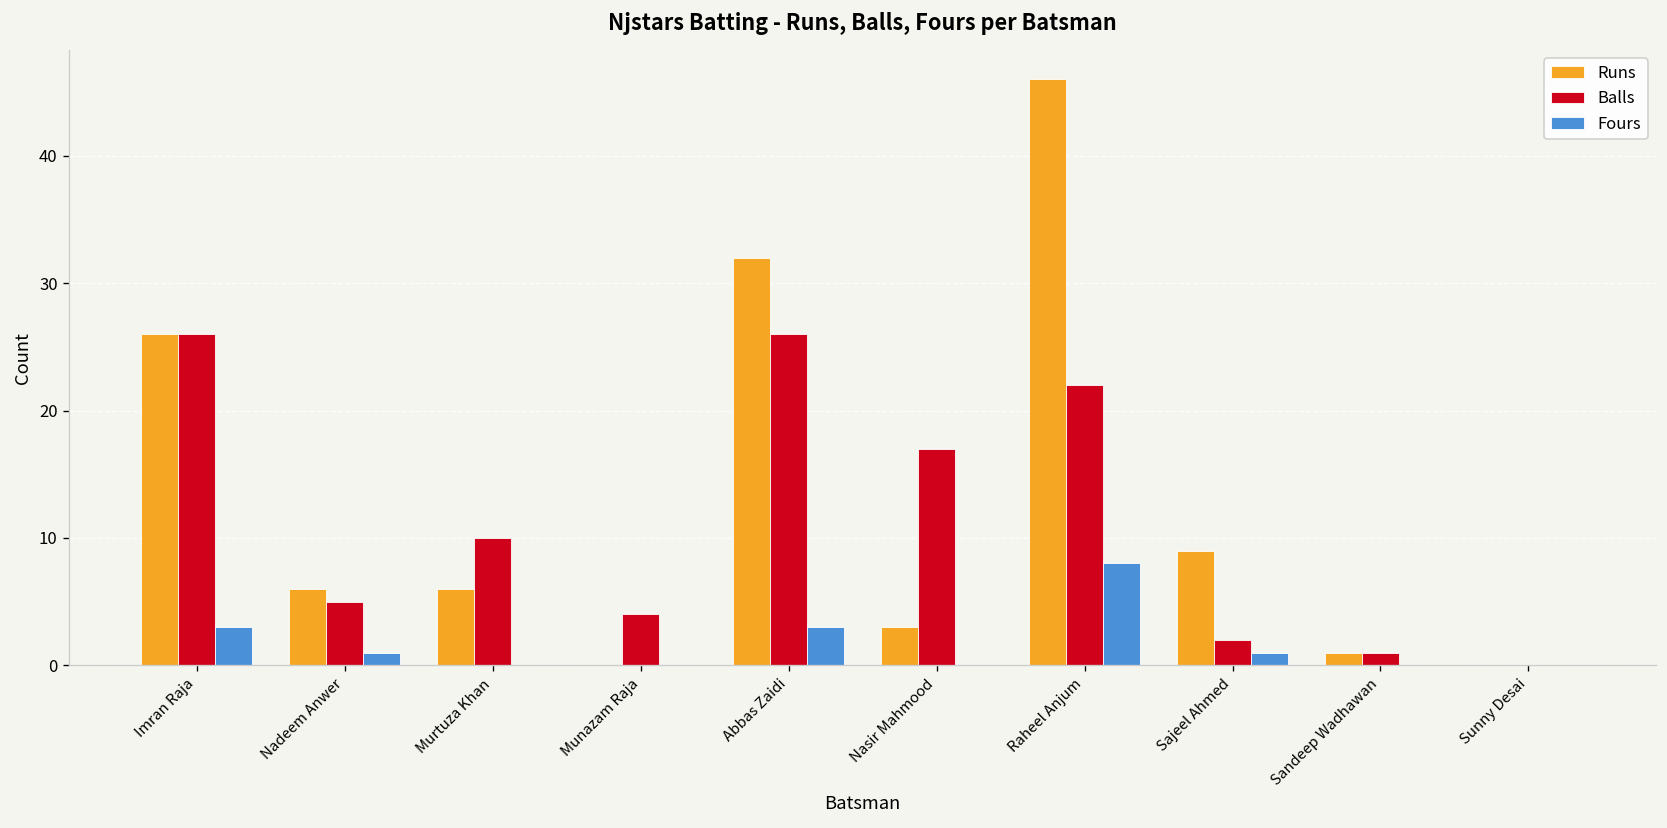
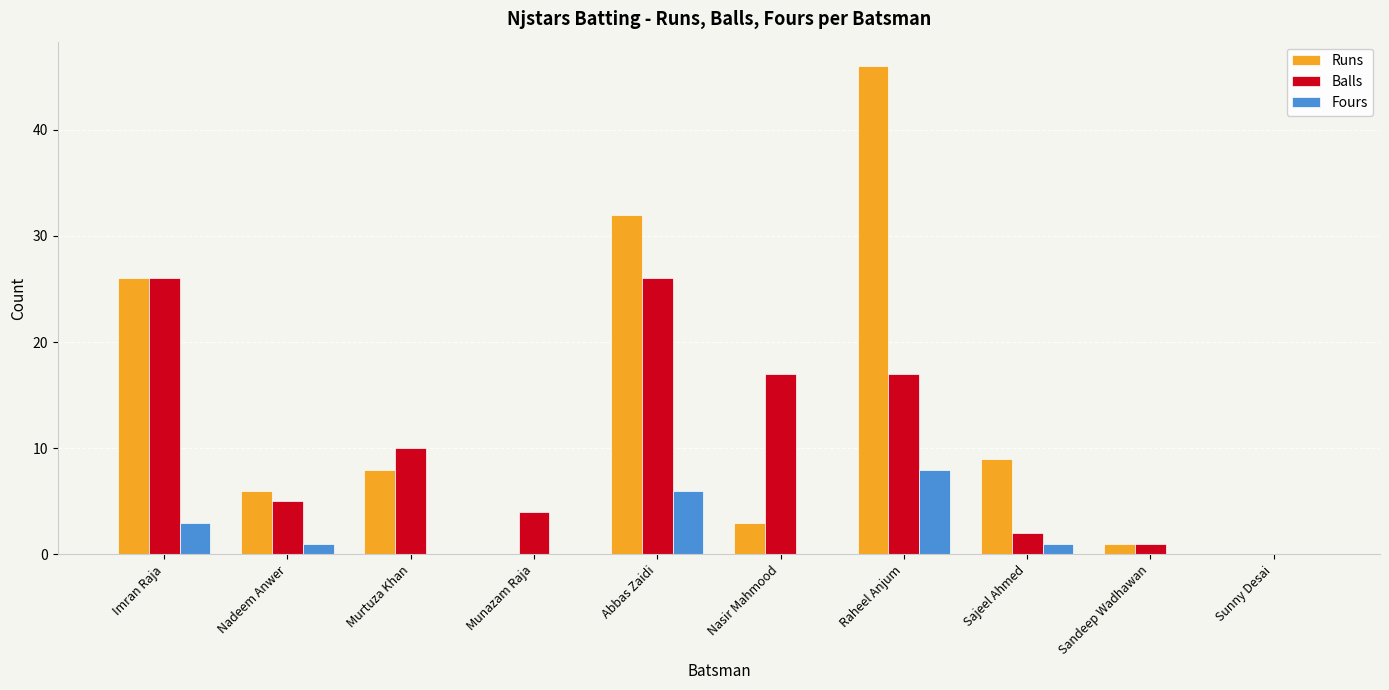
  {
    "Runs": {
      "Imran Raja": 26,
      "Nadeem Anwer": 6,
-     "Murtuza Khan": 6,
+     "Murtuza Khan": 8,
      "Munazam Raja": 0,
      "Abbas Zaidi": 32,
      "Nasir Mahmood": 3,
      "Raheel Anjum": 46,
      "Sajeel Ahmed": 9,
      "Sandeep Wadhawan": 1,
      "Sunny Desai": 0
    },
    "Balls": {
      "Imran Raja": 26,
      "Nadeem Anwer": 5,
      "Murtuza Khan": 10,
      "Munazam Raja": 4,
      "Abbas Zaidi": 26,
      "Nasir Mahmood": 17,
-     "Raheel Anjum": 22,
+     "Raheel Anjum": 17,
      "Sajeel Ahmed": 2,
      "Sandeep Wadhawan": 1,
      "Sunny Desai": 0
    },
    "Fours": {
      "Imran Raja": 3,
      "Nadeem Anwer": 1,
      "Murtuza Khan": 0,
      "Munazam Raja": 0,
-     "Abbas Zaidi": 3,
+     "Abbas Zaidi": 6,
      "Nasir Mahmood": 0,
      "Raheel Anjum": 8,
      "Sajeel Ahmed": 1,
      "Sandeep Wadhawan": 0,
      "Sunny Desai": 0
    }
  }
